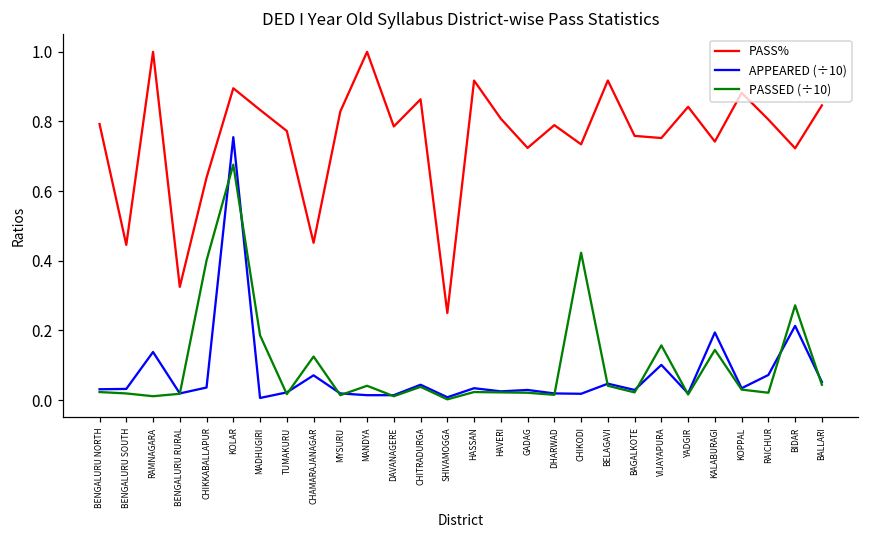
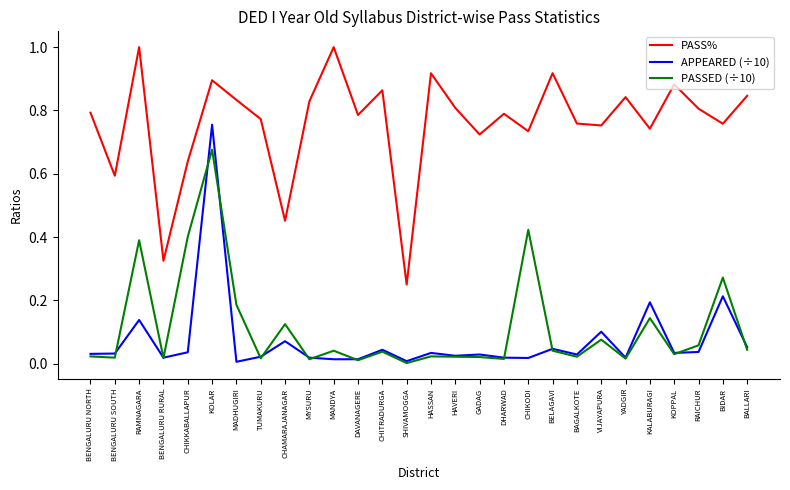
  {
    "PASS%": {
      "BENGALURU NORTH": 0.79,
-     "BENGALURU SOUTH": 0.45,
+     "BENGALURU SOUTH": 0.59,
      "RAMNAGARA": 1.00,
      "BENGALURU RURAL": 0.33,
      "CHIKKABALLAPUR": 0.64,
      "KOLAR": 0.90,
      "MADHUGIRI": 0.83,
      "TUMAKURU": 0.77,
      "CHAMARAJANAGAR": 0.45,
      "MYSURU": 0.83,
      "MANDYA": 1.00,
      "DAVANAGERE": 0.79,
      "CHITRADURGA": 0.86,
      "SHIVAMOGGA": 0.25,
      "HASSAN": 0.92,
      "HAVERI": 0.81,
      "GADAG": 0.72,
      "DHARWAD": 0.79,
      "CHIKODI": 0.73,
      "BELAGAVI": 0.92,
      "BAGALKOTE": 0.76,
      "VIJAYAPURA": 0.75,
      "YADGIR": 0.84,
      "KALABURAGI": 0.74,
      "RAICHUR": 0.81,
-     "BIDAR": 0.72,
+     "BIDAR": 0.76,
      "BALLARI": 0.85
    },
    "APPEARED (÷10)": {
      "BENGALURU SOUTH": 0.03,
      "RAMNAGARA": 0.14,
      "CHIKKABALLAPUR": 0.04,
      "KOLAR": 0.76,
      "MADHUGIRI": 0.01,
      "CHAMARAJANAGAR": 0.07,
      "MANDYA": 0.01,
      "HASSAN": 0.03,
      "CHIKODI": 0.02,
      "VIJAYAPURA": 0.10,
      "KALABURAGI": 0.19,
-     "RAICHUR": 0.07,
+     "RAICHUR": 0.04,
      "BIDAR": 0.21,
      "BALLARI": 0.05
    },
    "PASSED (÷10)": {
      "BENGALURU SOUTH": 0.02,
-     "RAMNAGARA": 0.01,
+     "RAMNAGARA": 0.39,
      "CHIKKABALLAPUR": 0.40,
      "KOLAR": 0.68,
      "MADHUGIRI": 0.19,
      "CHAMARAJANAGAR": 0.13,
      "MANDYA": 0.04,
      "HASSAN": 0.02,
      "CHIKODI": 0.42,
-     "VIJAYAPURA": 0.16,
+     "VIJAYAPURA": 0.08,
      "KALABURAGI": 0.14,
-     "RAICHUR": 0.02,
+     "RAICHUR": 0.06,
      "BIDAR": 0.27,
      "BALLARI": 0.04
    }
  }
